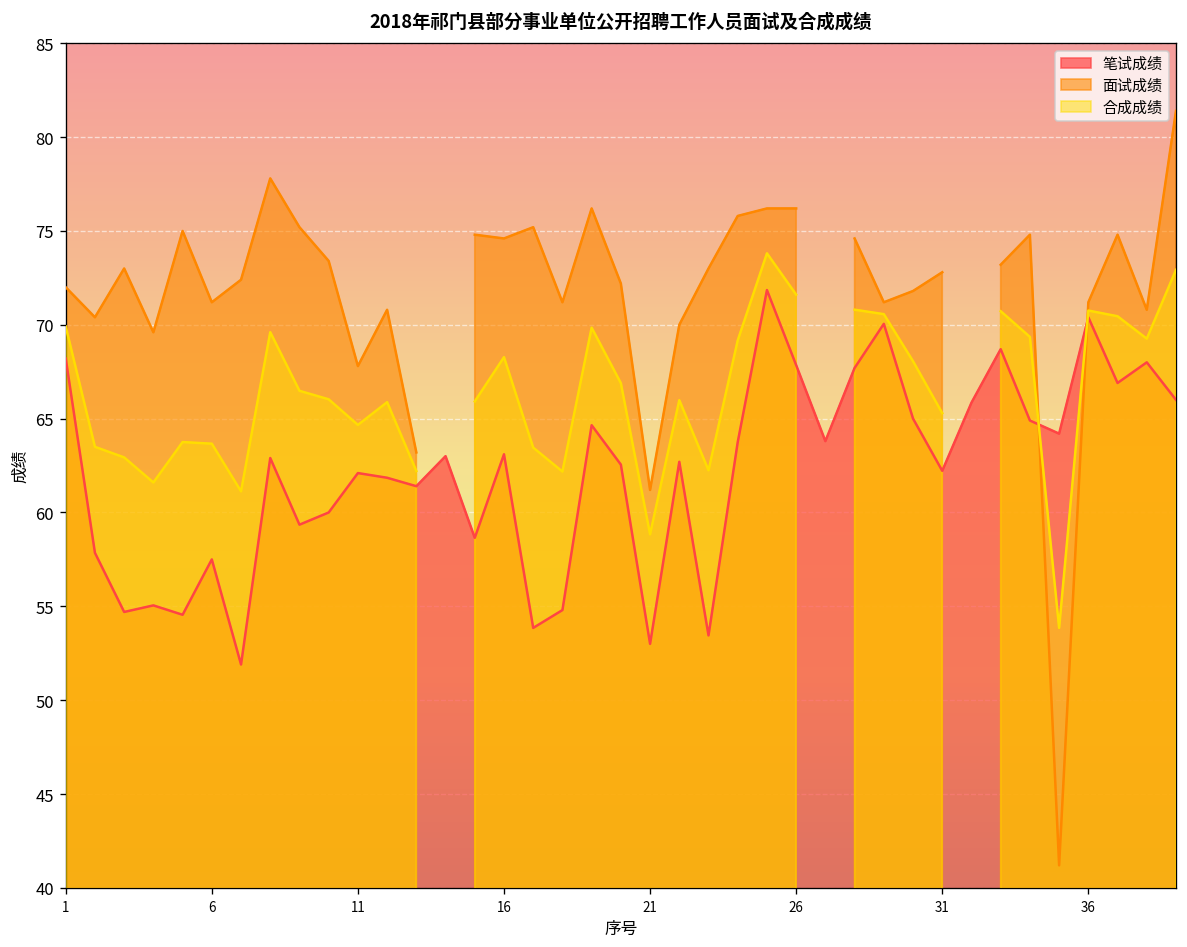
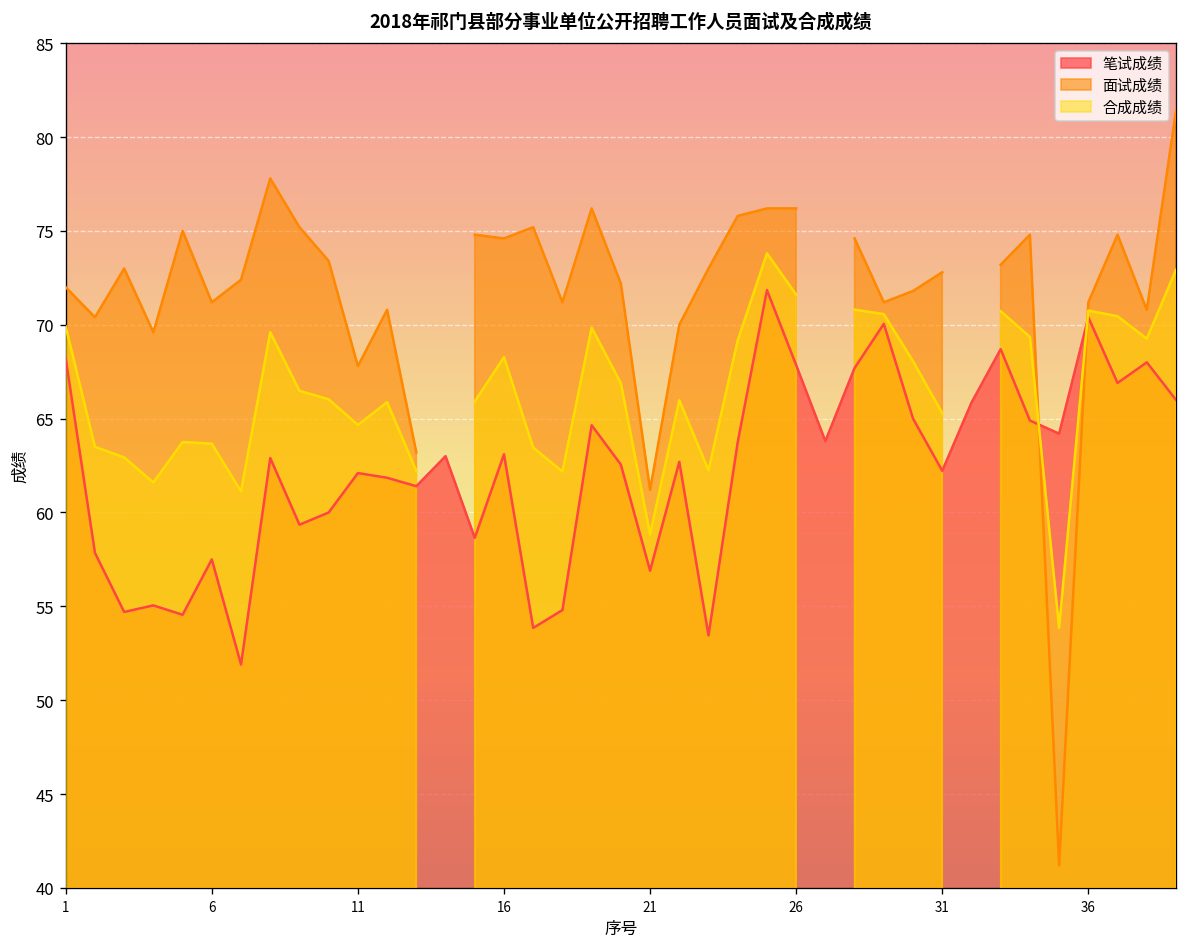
  {
    "笔试成绩": {
      "1": 68.2,
      "6": 57.5,
      "11": 62.1,
      "16": 63.1,
-     "21": 53.0,
+     "21": 56.9,
      "26": 67.9,
      "31": 62.2,
      "36": 70.4
    }
  }
